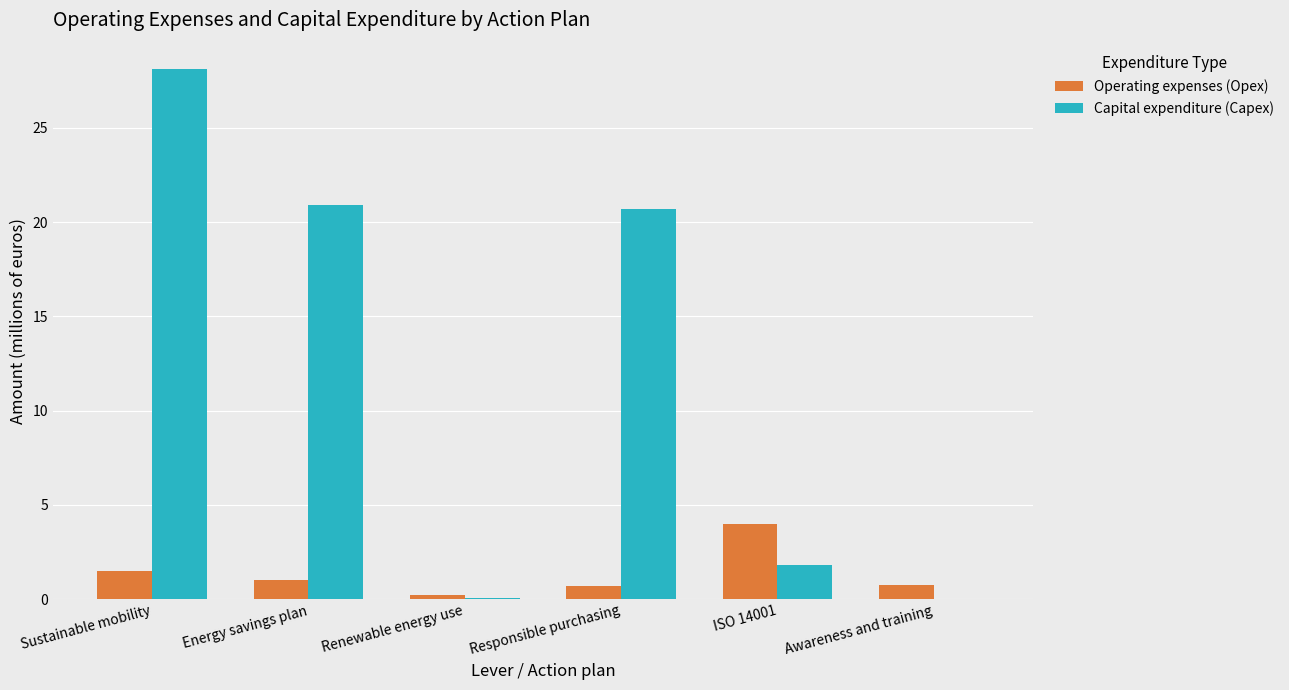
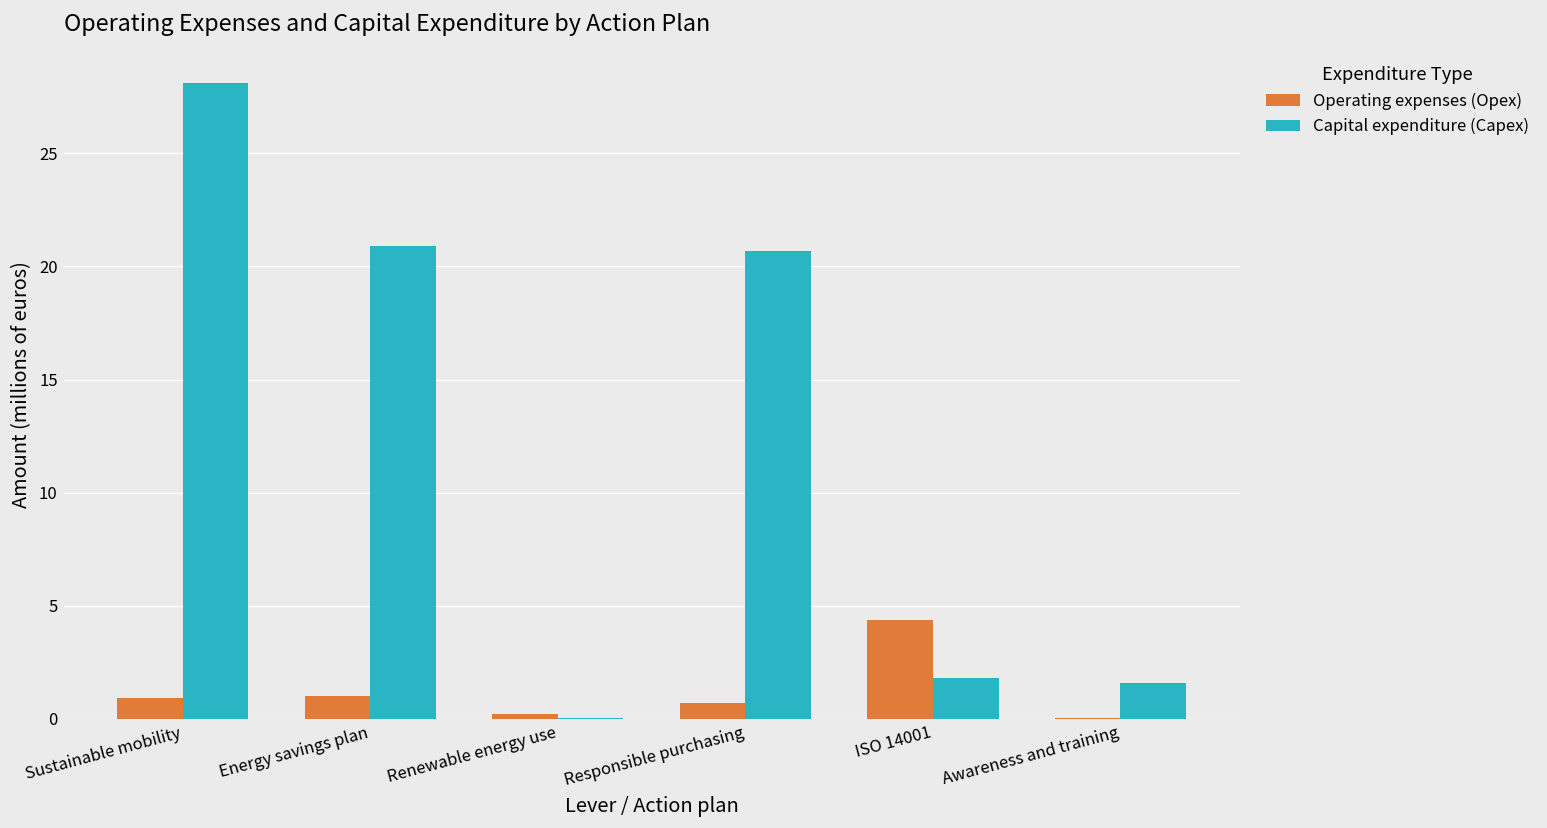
  {
    "Operating expenses (Opex)": {
-     "Sustainable mobility": 1.5,
+     "Sustainable mobility": 0.9,
      "Energy savings plan": 1.0,
      "Renewable energy use": 0.2,
      "Responsible purchasing": 0.7,
-     "ISO 14001": 4.0,
-     "Awareness and training": 0.8
+     "ISO 14001": 4.4,
+     "Awareness and training": 0.0
    },
    "Capital expenditure (Capex)": {
      "Sustainable mobility": 28.1,
      "Energy savings plan": 20.9,
      "Responsible purchasing": 20.7,
      "ISO 14001": 1.8,
-     "Awareness and training": 0.0
+     "Awareness and training": 1.6
    }
  }
